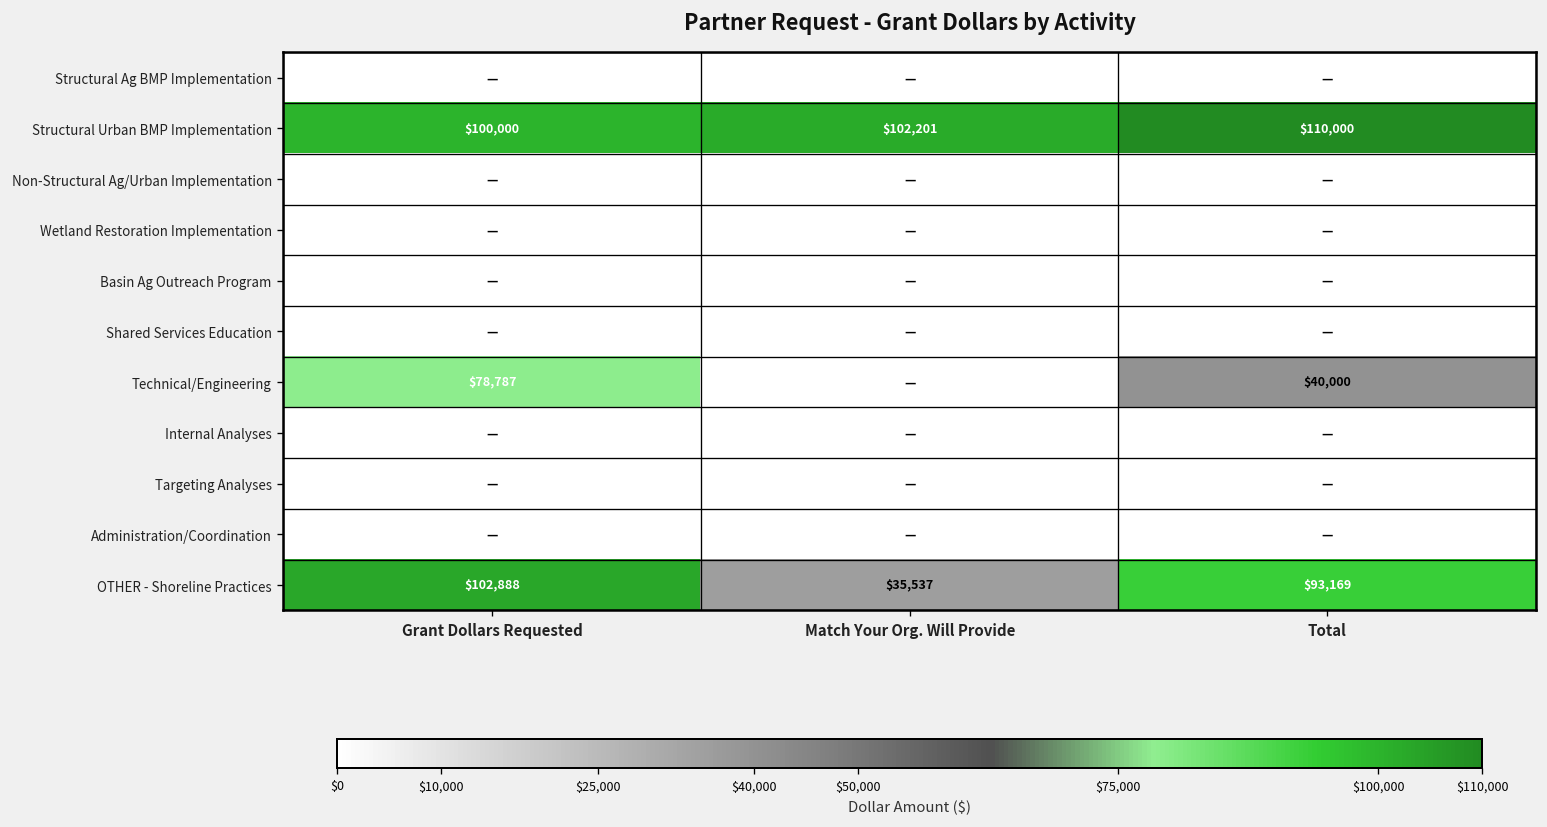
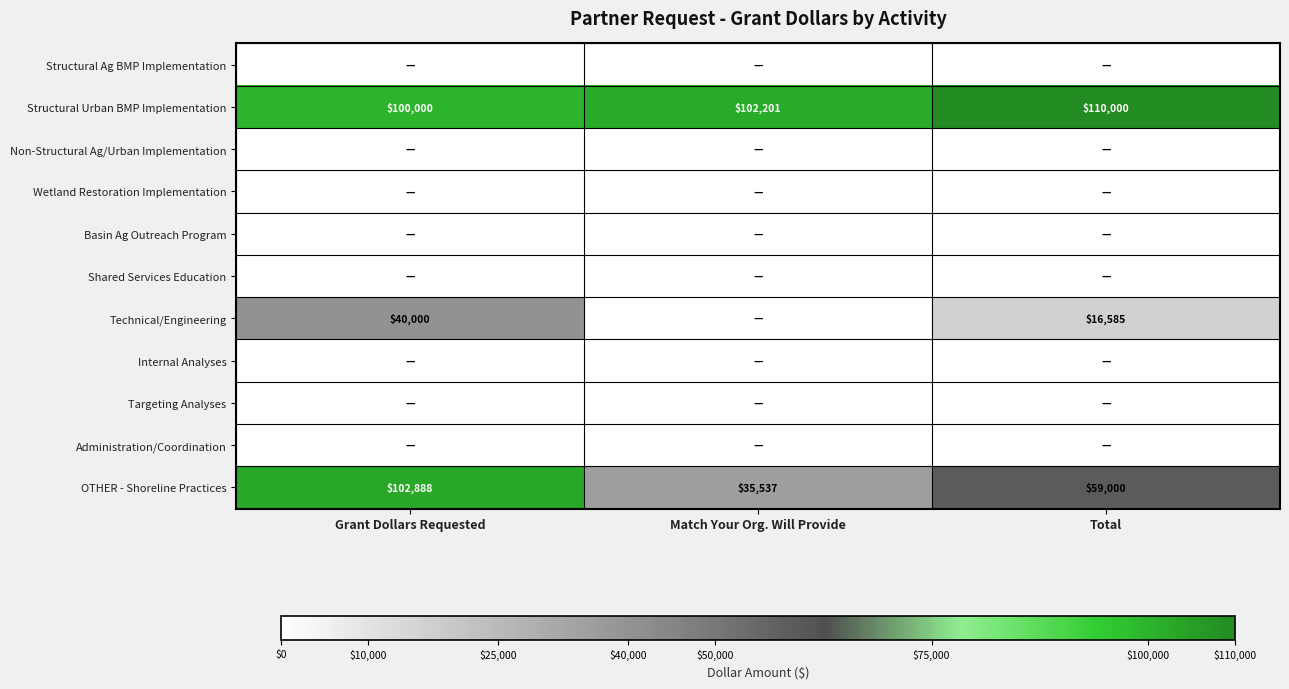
  {
    "Structural Urban BMP Implementation": {
      "Grant Dollars Requested": "$100,000",
      "Match Your Org. Will Provide": "$102,201",
      "Total": "$110,000"
    },
    "Technical/Engineering": {
-     "Grant Dollars Requested": "$78,787",
-     "Total": "$40,000"
+     "Grant Dollars Requested": "$40,000",
+     "Total": "$16,585"
    },
    "OTHER - Shoreline Practices": {
      "Grant Dollars Requested": "$102,888",
      "Match Your Org. Will Provide": "$35,537",
-     "Total": "$93,169"
+     "Total": "$59,000"
    }
  }
